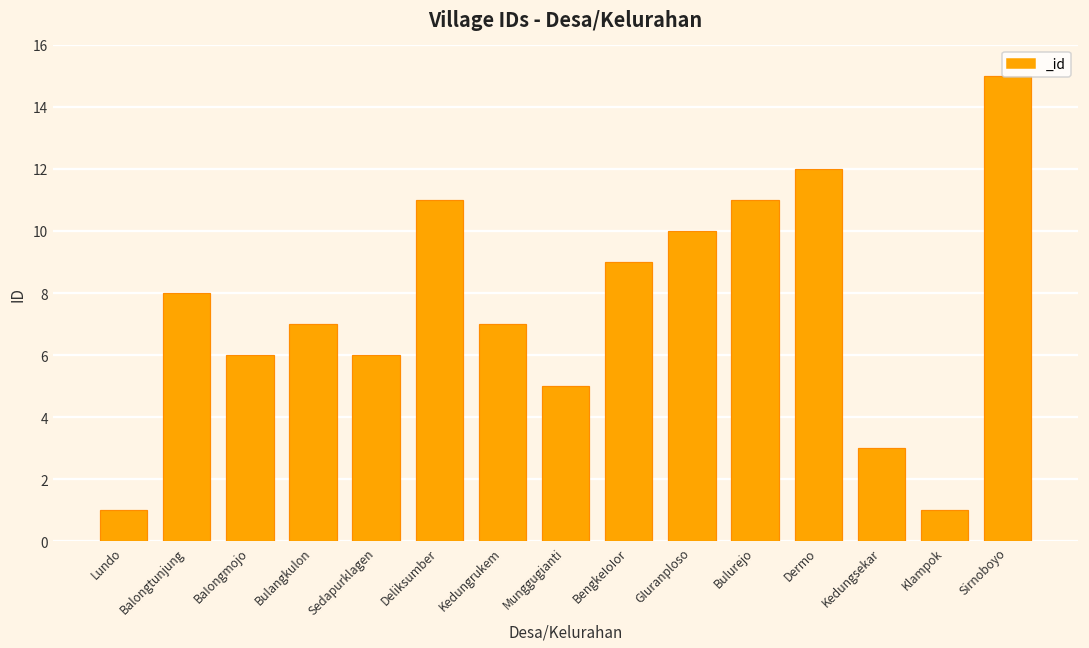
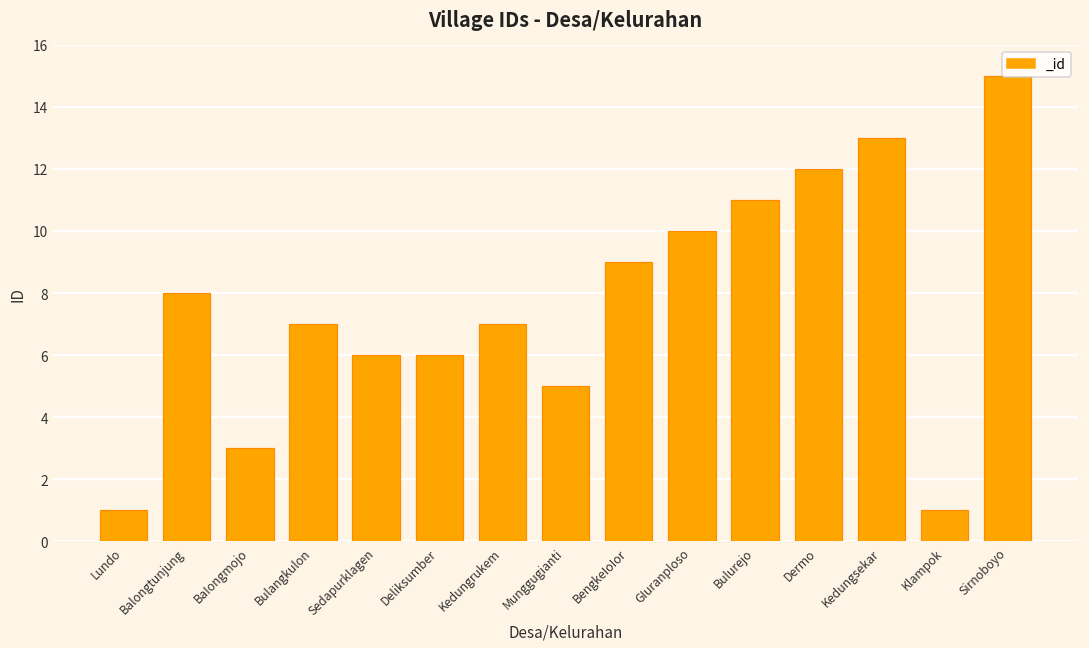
  {
    "Lundo": 1,
    "Balongtunjung": 8,
-   "BaIongmojo": 6,
+   "BaIongmojo": 3,
    "Bulangkulon": 7,
    "Sedapurklagen": 6,
-   "Deliksumber": 11,
+   "Deliksumber": 6,
    "Kedungrukem": 7,
    "Munggugianti": 5,
    "BengkeIoIor": 9,
    "GIuranploso": 10,
    "Bulurejo": 11,
    "Dermo": 12,
-   "Kedungsekar": 3,
+   "Kedungsekar": 13,
    "Klampok": 1
  }
